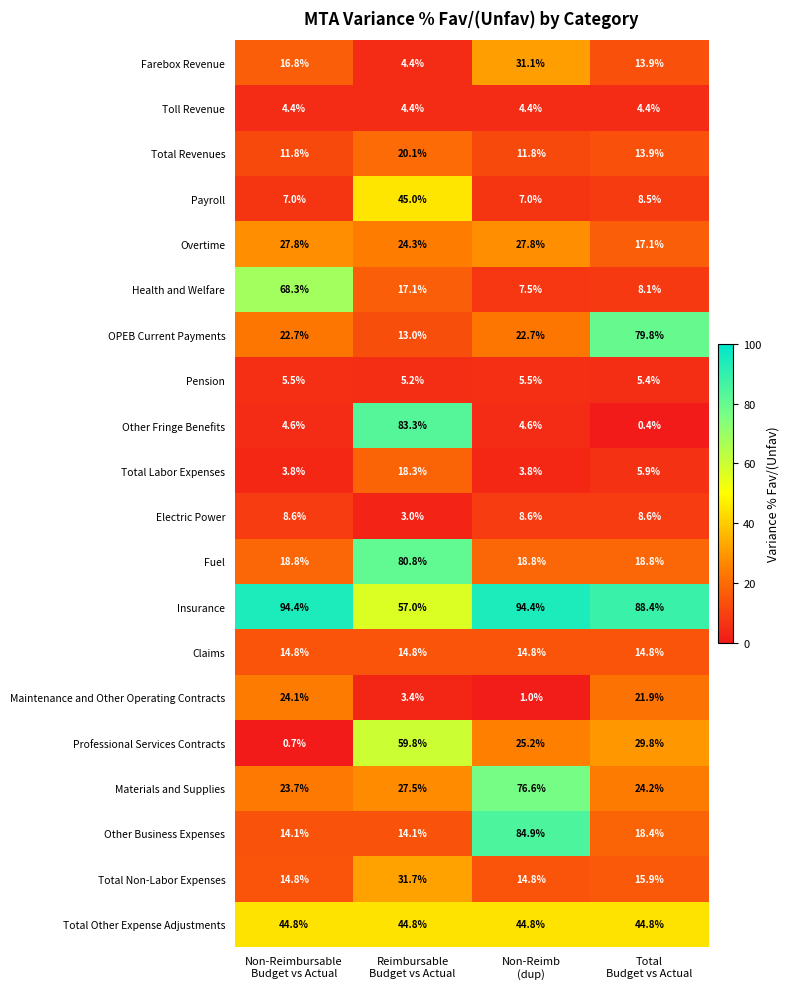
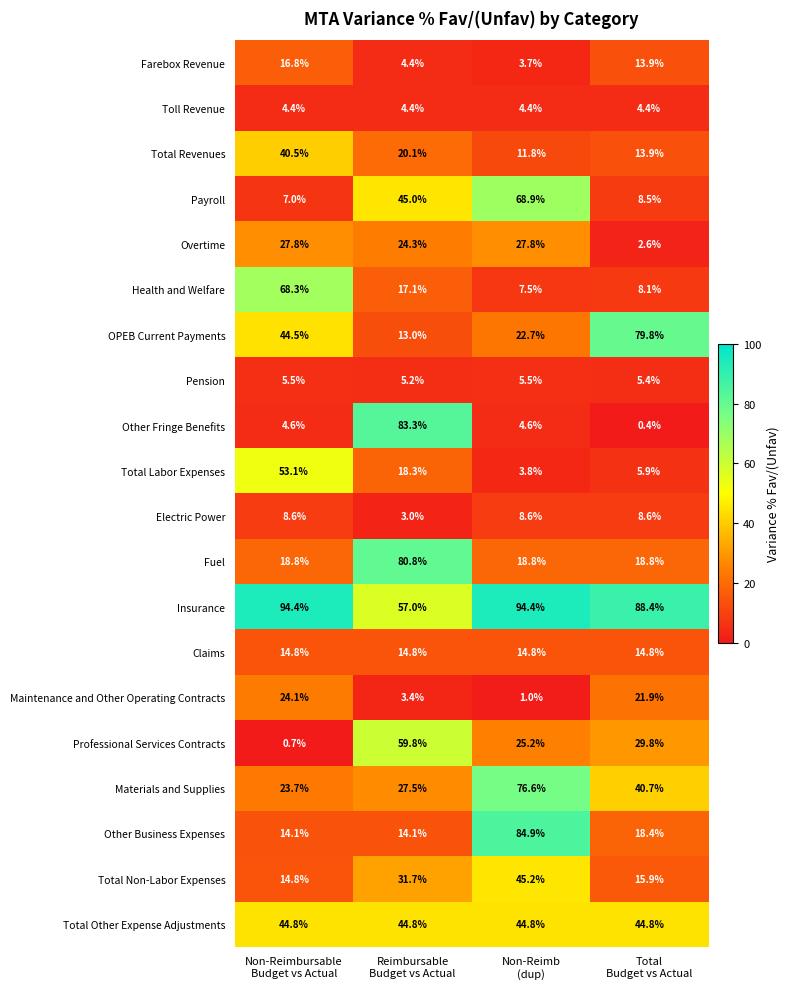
  {
    "Farebox Revenue": {
      "Non-Reimbursable Budget vs Actual": "16.8%",
      "Reimbursable Budget vs Actual": "4.4%",
-     "Non-Reimb (dup)": "31.1%",
+     "Non-Reimb (dup)": "3.7%",
      "Total Budget vs Actual": "13.9%"
    },
    "Toll Revenue": {
      "Non-Reimbursable Budget vs Actual": "4.4%",
      "Reimbursable Budget vs Actual": "4.4%",
      "Non-Reimb (dup)": "4.4%",
      "Total Budget vs Actual": "4.4%"
    },
    "Total Revenues": {
-     "Non-Reimbursable Budget vs Actual": "11.8%",
+     "Non-Reimbursable Budget vs Actual": "40.5%",
      "Reimbursable Budget vs Actual": "20.1%",
      "Non-Reimb (dup)": "11.8%",
      "Total Budget vs Actual": "13.9%"
    },
    "Payroll": {
      "Non-Reimbursable Budget vs Actual": "7.0%",
      "Reimbursable Budget vs Actual": "45.0%",
-     "Non-Reimb (dup)": "7.0%",
+     "Non-Reimb (dup)": "68.9%",
      "Total Budget vs Actual": "8.5%"
    },
    "Overtime": {
      "Non-Reimbursable Budget vs Actual": "27.8%",
      "Reimbursable Budget vs Actual": "24.3%",
      "Non-Reimb (dup)": "27.8%",
-     "Total Budget vs Actual": "17.1%"
+     "Total Budget vs Actual": "2.6%"
    },
    "Health and Welfare": {
      "Non-Reimbursable Budget vs Actual": "68.3%",
      "Reimbursable Budget vs Actual": "17.1%",
      "Non-Reimb (dup)": "7.5%",
      "Total Budget vs Actual": "8.1%"
    },
    "OPEB Current Payments": {
-     "Non-Reimbursable Budget vs Actual": "22.7%",
+     "Non-Reimbursable Budget vs Actual": "44.5%",
      "Reimbursable Budget vs Actual": "13.0%",
      "Non-Reimb (dup)": "22.7%",
      "Total Budget vs Actual": "79.8%"
    },
    "Pension": {
      "Non-Reimbursable Budget vs Actual": "5.5%",
      "Reimbursable Budget vs Actual": "5.2%",
      "Non-Reimb (dup)": "5.5%",
      "Total Budget vs Actual": "5.4%"
    },
    "Other Fringe Benefits": {
      "Non-Reimbursable Budget vs Actual": "4.6%",
      "Reimbursable Budget vs Actual": "83.3%",
      "Non-Reimb (dup)": "4.6%",
      "Total Budget vs Actual": "0.4%"
    },
    "Total Labor Expenses": {
-     "Non-Reimbursable Budget vs Actual": "3.8%",
+     "Non-Reimbursable Budget vs Actual": "53.1%",
      "Reimbursable Budget vs Actual": "18.3%",
      "Non-Reimb (dup)": "3.8%",
      "Total Budget vs Actual": "5.9%"
    },
    "Electric Power": {
      "Non-Reimbursable Budget vs Actual": "8.6%",
      "Reimbursable Budget vs Actual": "3.0%",
      "Non-Reimb (dup)": "8.6%",
      "Total Budget vs Actual": "8.6%"
    },
    "Fuel": {
      "Non-Reimbursable Budget vs Actual": "18.8%",
      "Reimbursable Budget vs Actual": "80.8%",
      "Non-Reimb (dup)": "18.8%",
      "Total Budget vs Actual": "18.8%"
    },
    "Insurance": {
      "Non-Reimbursable Budget vs Actual": "94.4%",
      "Reimbursable Budget vs Actual": "57.0%",
      "Non-Reimb (dup)": "94.4%",
      "Total Budget vs Actual": "88.4%"
    },
    "Claims": {
      "Non-Reimbursable Budget vs Actual": "14.8%",
      "Reimbursable Budget vs Actual": "14.8%",
      "Non-Reimb (dup)": "14.8%",
      "Total Budget vs Actual": "14.8%"
    },
    "Maintenance and Other Operating Contracts": {
      "Non-Reimbursable Budget vs Actual": "24.1%",
      "Reimbursable Budget vs Actual": "3.4%",
      "Non-Reimb (dup)": "1.0%",
      "Total Budget vs Actual": "21.9%"
    },
    "Professional Services Contracts": {
      "Non-Reimbursable Budget vs Actual": "0.7%",
      "Reimbursable Budget vs Actual": "59.8%",
      "Non-Reimb (dup)": "25.2%",
      "Total Budget vs Actual": "29.8%"
    },
    "Materials and Supplies": {
      "Non-Reimbursable Budget vs Actual": "23.7%",
      "Reimbursable Budget vs Actual": "27.5%",
      "Non-Reimb (dup)": "76.6%",
-     "Total Budget vs Actual": "24.2%"
+     "Total Budget vs Actual": "40.7%"
    },
    "Other Business Expenses": {
      "Non-Reimbursable Budget vs Actual": "14.1%",
      "Reimbursable Budget vs Actual": "14.1%",
      "Non-Reimb (dup)": "84.9%",
      "Total Budget vs Actual": "18.4%"
    },
    "Total Non-Labor Expenses": {
      "Non-Reimbursable Budget vs Actual": "14.8%",
      "Reimbursable Budget vs Actual": "31.7%",
-     "Non-Reimb (dup)": "14.8%",
+     "Non-Reimb (dup)": "45.2%",
      "Total Budget vs Actual": "15.9%"
    },
    "Total Other Expense Adjustments": {
      "Non-Reimbursable Budget vs Actual": "44.8%",
      "Reimbursable Budget vs Actual": "44.8%",
      "Non-Reimb (dup)": "44.8%",
      "Total Budget vs Actual": "44.8%"
    }
  }
